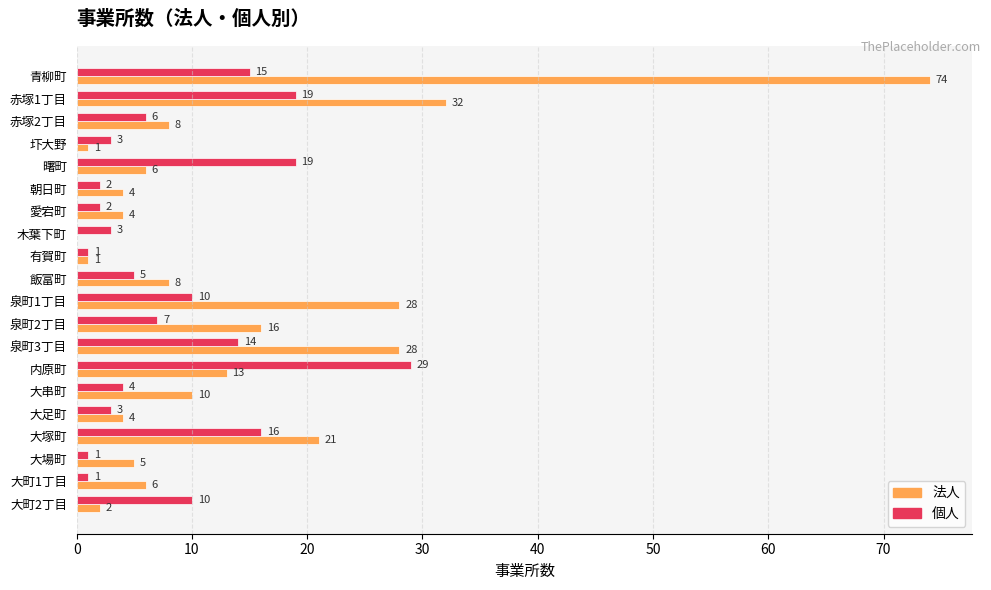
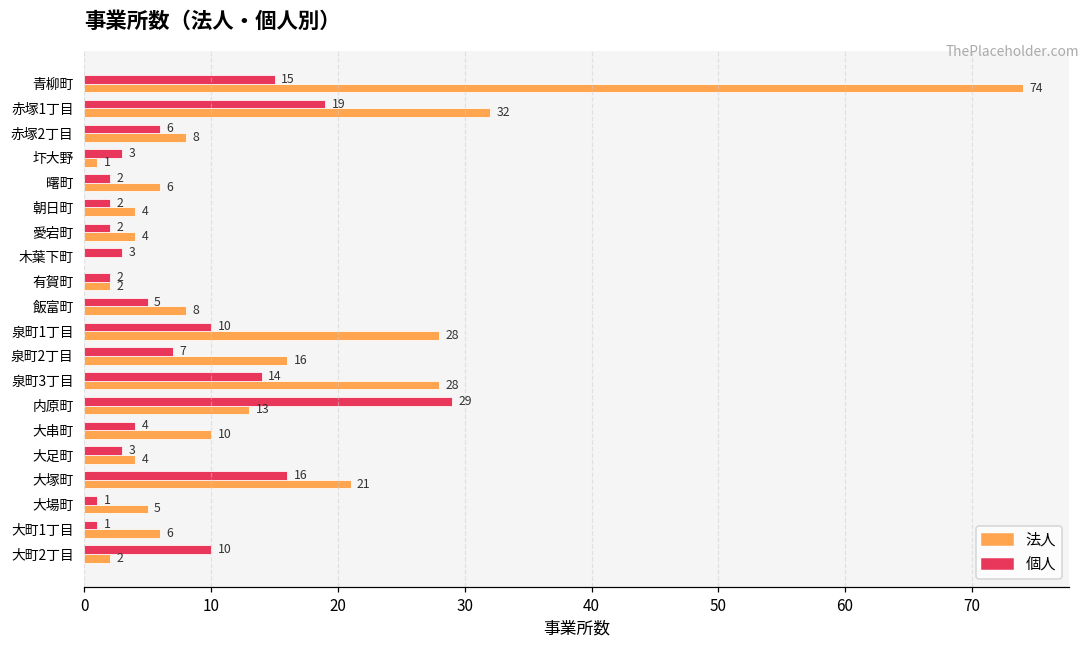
  {
    "法人": {
      "青柳町": 74,
      "赤塚1丁目": 32,
      "赤塚2丁目": 8,
      "圷大野": 1,
      "曙町": 6,
      "朝日町": 4,
      "愛宕町": 4,
-     "有賀町": 1,
+     "有賀町": 2,
      "飯富町": 8,
      "泉町1丁目": 28,
      "泉町2丁目": 16,
      "泉町3丁目": 28,
      "内原町": 13,
      "大串町": 10,
      "大足町": 4,
      "大塚町": 21,
      "大場町": 5,
      "大町1丁目": 6,
      "大町2丁目": 2
    },
    "個人": {
      "青柳町": 15,
      "赤塚1丁目": 19,
      "赤塚2丁目": 6,
      "圷大野": 3,
-     "曙町": 19,
+     "曙町": 2,
      "朝日町": 2,
      "愛宕町": 2,
      "木葉下町": 3,
-     "有賀町": 1,
+     "有賀町": 2,
      "飯富町": 5,
      "泉町1丁目": 10,
      "泉町2丁目": 7,
      "泉町3丁目": 14,
      "内原町": 29,
      "大串町": 4,
      "大足町": 3,
      "大塚町": 16,
      "大場町": 1,
      "大町1丁目": 1,
      "大町2丁目": 10
    }
  }
